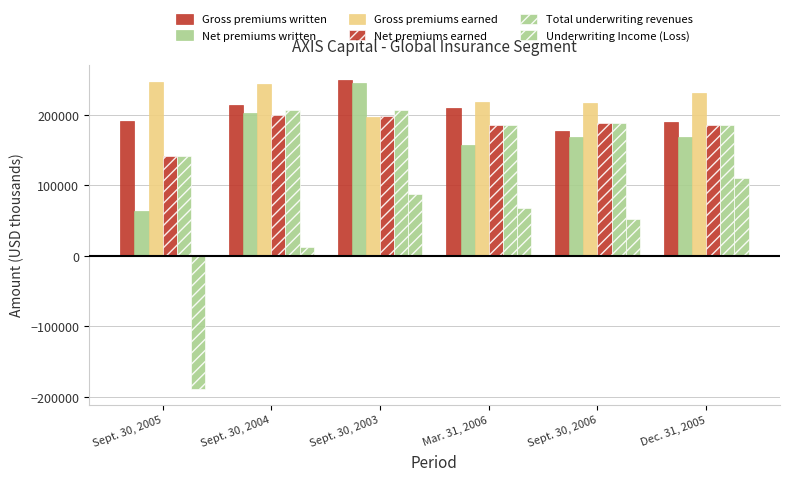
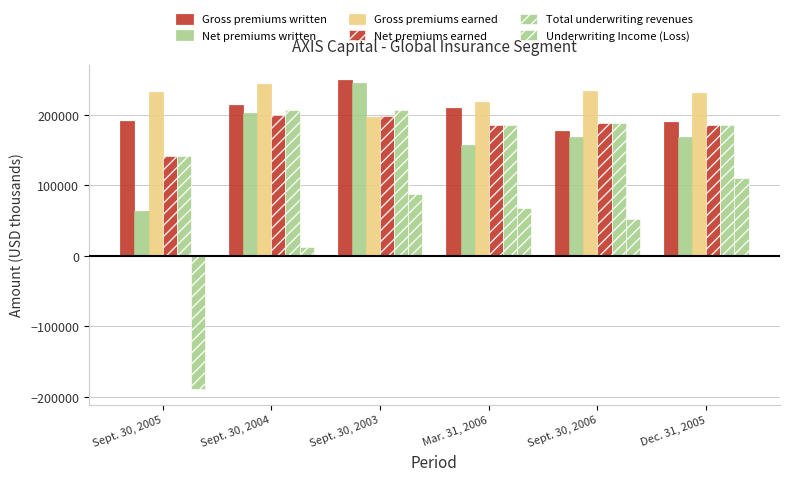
  {
    "Gross premiums earned": {
-     "Sept. 30, 2005": 250000,
+     "Sept. 30, 2005": 230000,
      "Sept. 30, 2004": 240000,
      "Sept. 30, 2003": 200000,
      "Mar. 31, 2006": 220000,
-     "Sept. 30, 2006": 220000,
+     "Sept. 30, 2006": 230000,
      "Dec. 31, 2005": 230000
    }
  }
